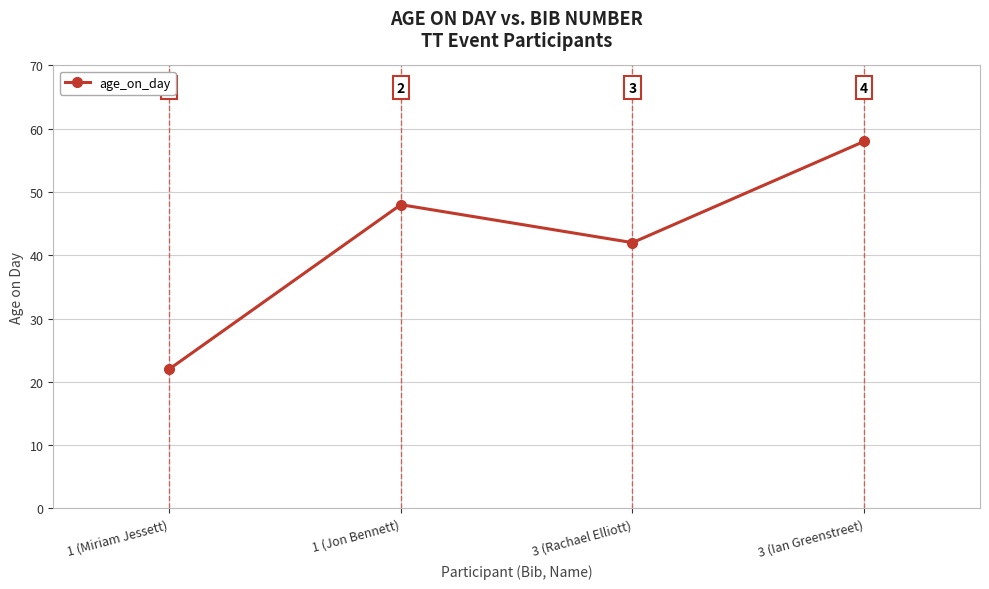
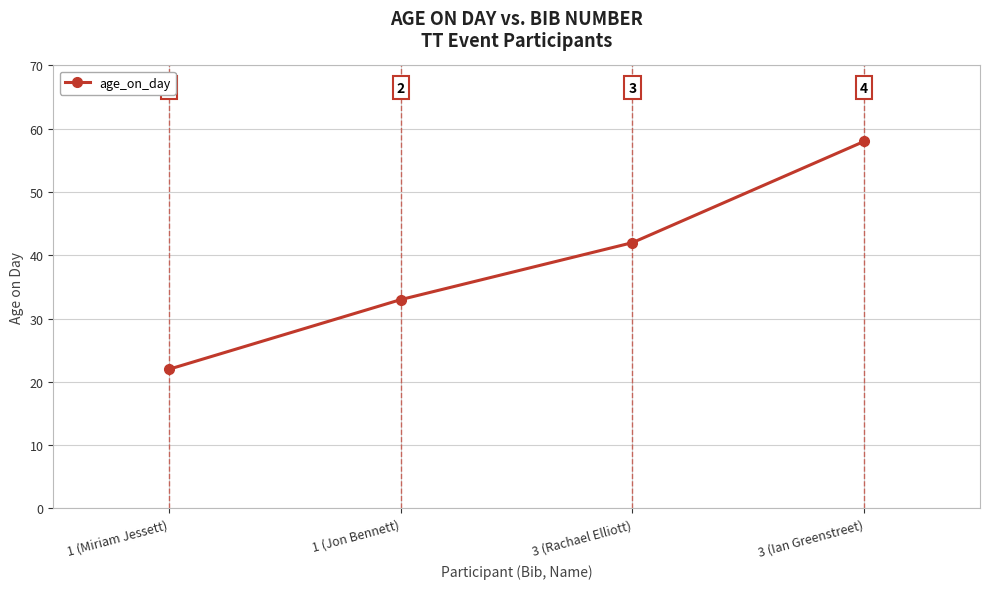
  {
    "1 (Miriam Jessett)": 22,
-   "1 (Jon Bennett)": 48,
+   "1 (Jon Bennett)": 33,
    "3 (Rachael Elliott)": 42,
    "3 (Ian Greenstreet)": 58
  }
